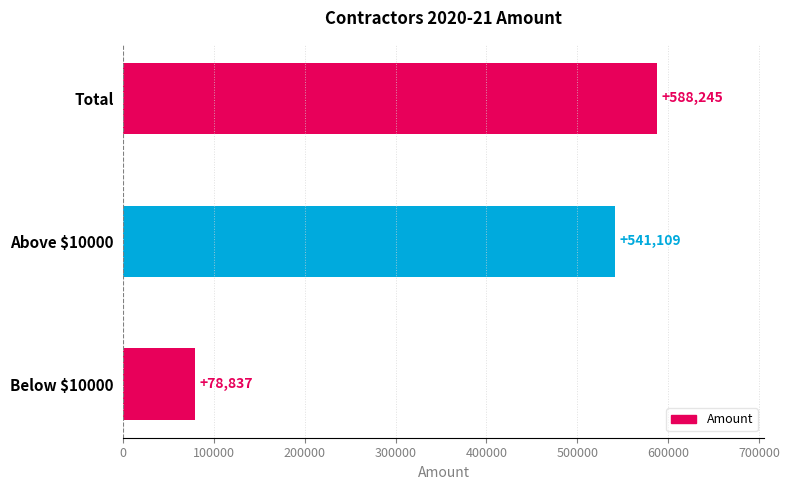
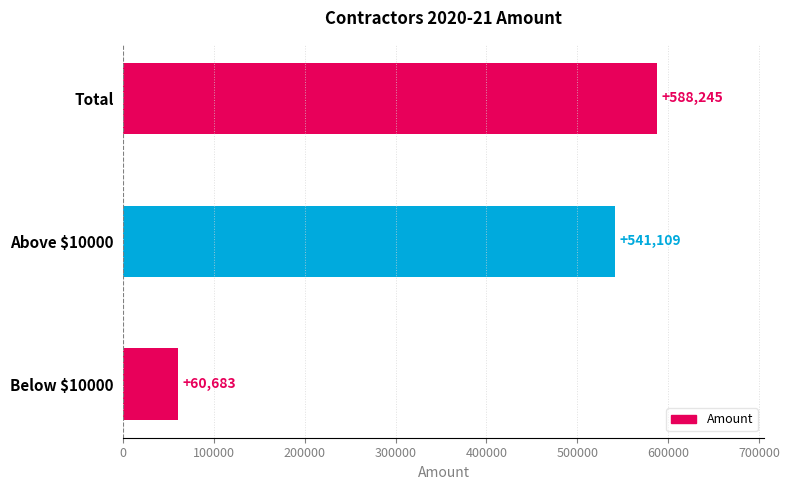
  {
    "Total": "+588,245",
    "Above $10000": "+541,109",
-   "Below $10000": "+78,837"
+   "Below $10000": "+60,683"
  }
